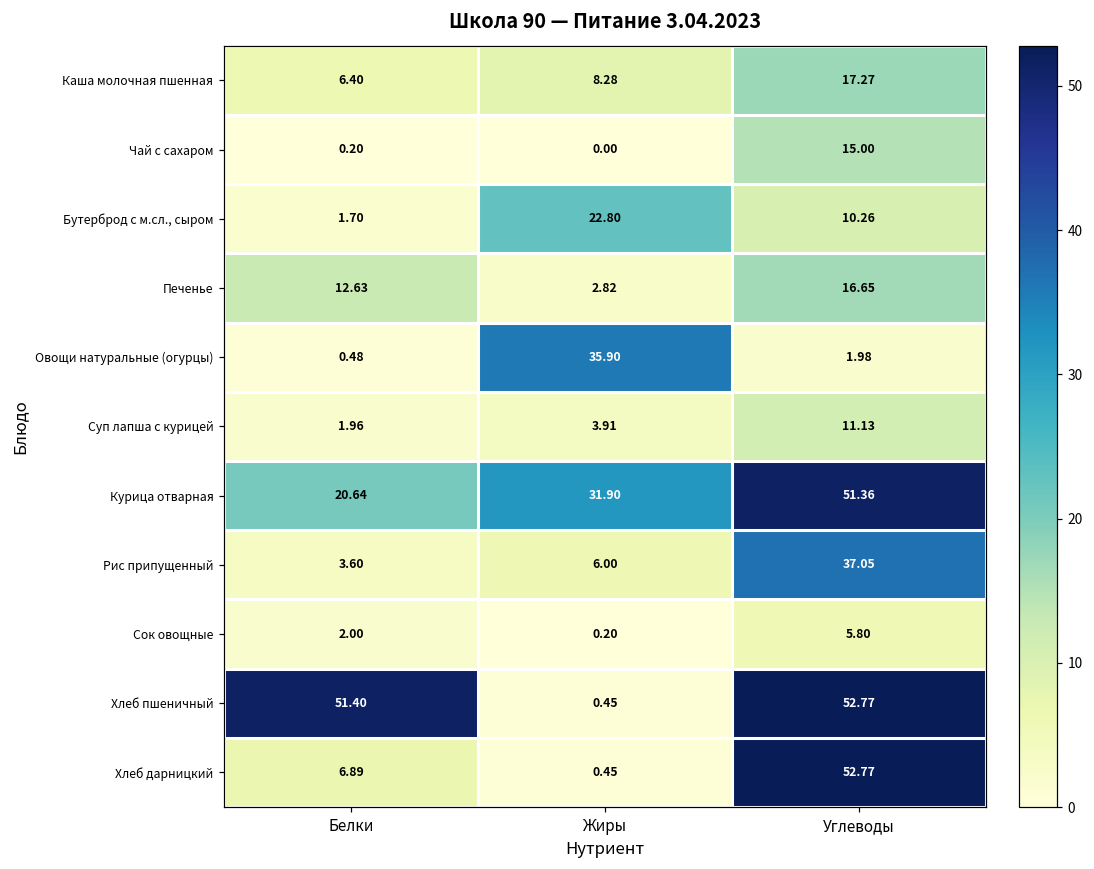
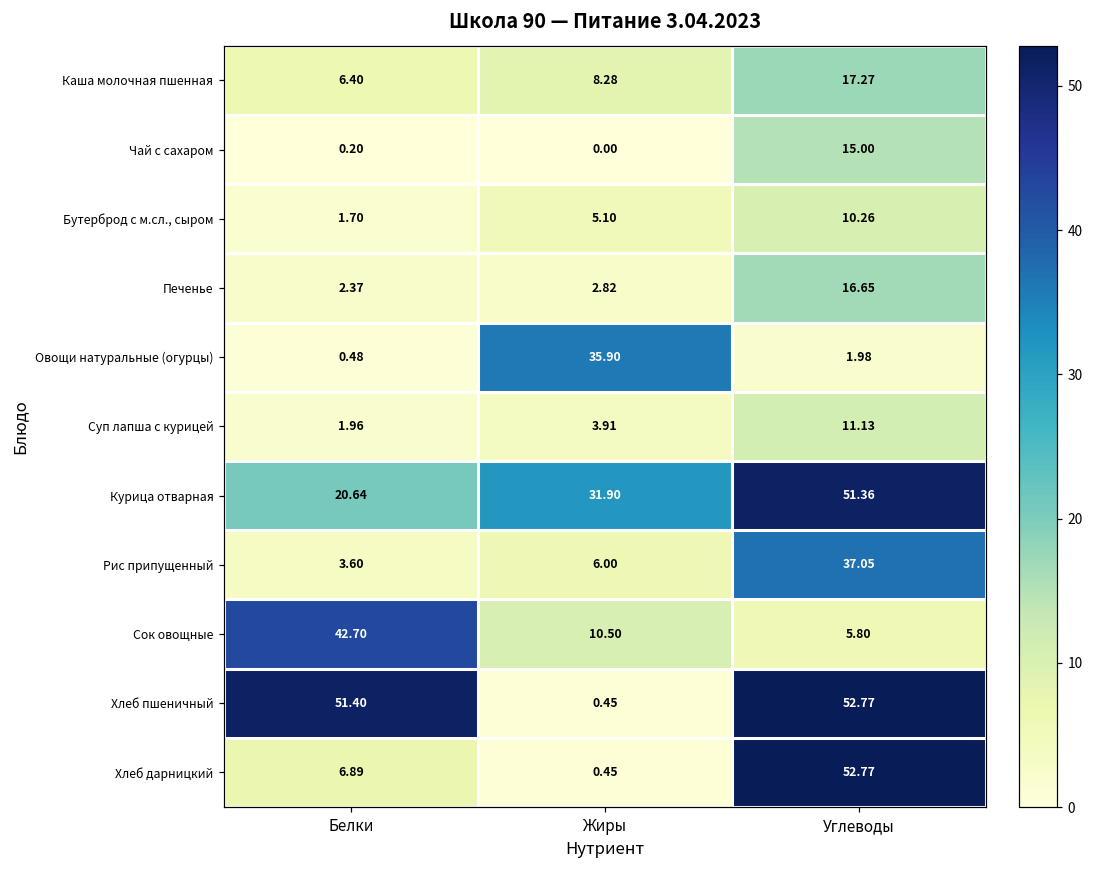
  {
    "Каша молочная пшенная": {
      "Белки": 6.40,
      "Жиры": 8.28,
      "Углеводы": 17.27
    },
    "Чай с сахаром": {
      "Белки": 0.20,
      "Жиры": 0.00,
      "Углеводы": 15.00
    },
    "Бутерброд с м.сл., сыром": {
      "Белки": 1.70,
-     "Жиры": 22.80,
+     "Жиры": 5.10,
      "Углеводы": 10.26
    },
    "Печенье": {
-     "Белки": 12.63,
+     "Белки": 2.37,
      "Жиры": 2.82,
      "Углеводы": 16.65
    },
    "Овощи натуральные (огурцы)": {
      "Белки": 0.48,
      "Жиры": 35.90,
      "Углеводы": 1.98
    },
    "Суп лапша с курицей": {
      "Белки": 1.96,
      "Жиры": 3.91,
      "Углеводы": 11.13
    },
    "Курица отварная": {
      "Белки": 20.64,
      "Жиры": 31.90,
      "Углеводы": 51.36
    },
    "Рис припущенный": {
      "Белки": 3.60,
      "Жиры": 6.00,
      "Углеводы": 37.05
    },
    "Сок овощные": {
-     "Белки": 2.00,
-     "Жиры": 0.20,
+     "Белки": 42.70,
+     "Жиры": 10.50,
      "Углеводы": 5.80
    },
    "Хлеб пшеничный": {
      "Белки": 51.40,
      "Жиры": 0.45,
      "Углеводы": 52.77
    },
    "Хлеб дарницкий": {
      "Белки": 6.89,
      "Жиры": 0.45,
      "Углеводы": 52.77
    }
  }
